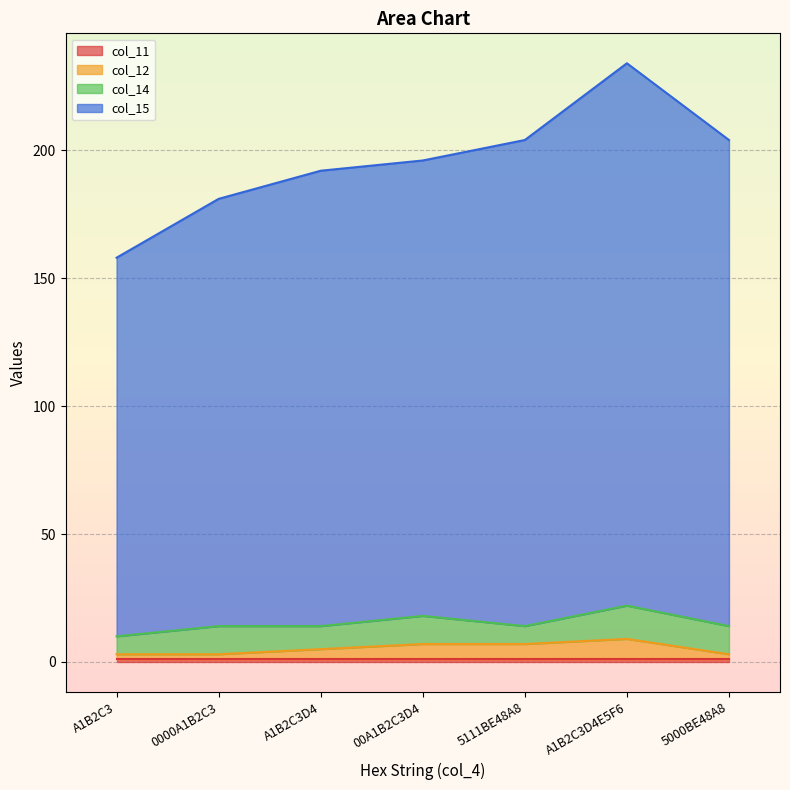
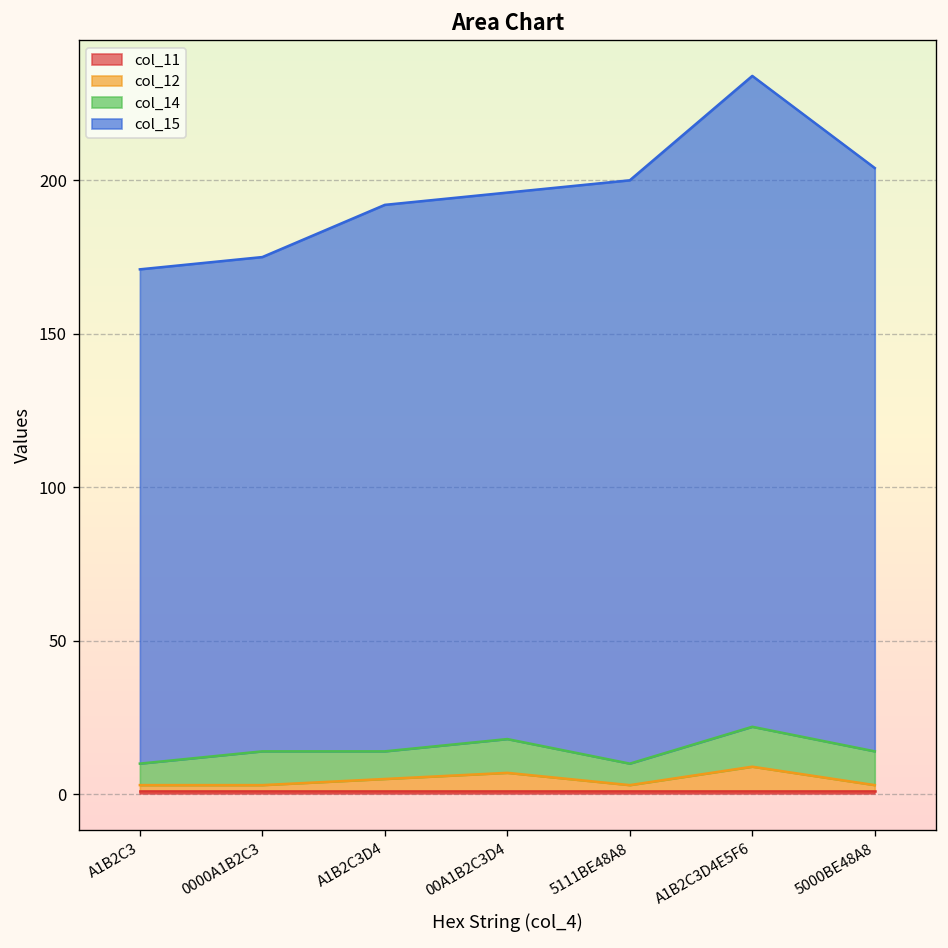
  {
    "col_11": {
      "A1B2C3": 1,
      "0000A1B2C3": 1,
      "A1B2C3D4": 1,
      "00A1B2C3D4": 1,
      "5111BE48A8": 1,
      "A1B2C3D4E5F6": 1,
      "5000BE48A8": 1
    },
    "col_12": {
-     "5111BE48A8": 7
+     "5111BE48A8": 3
    },
    "col_14": {
      "5111BE48A8": 7
    },
    "col_15": {
-     "A1B2C3": 148,
-     "0000A1B2C3": 167,
+     "A1B2C3": 161,
+     "0000A1B2C3": 161,
      "5111BE48A8": 190
    }
  }
